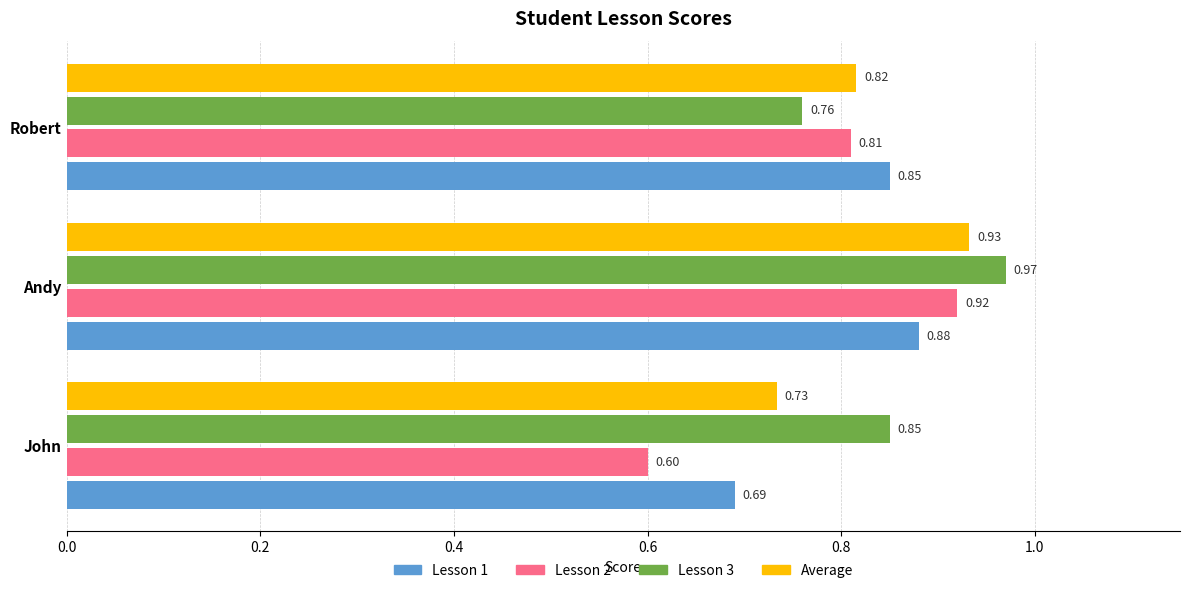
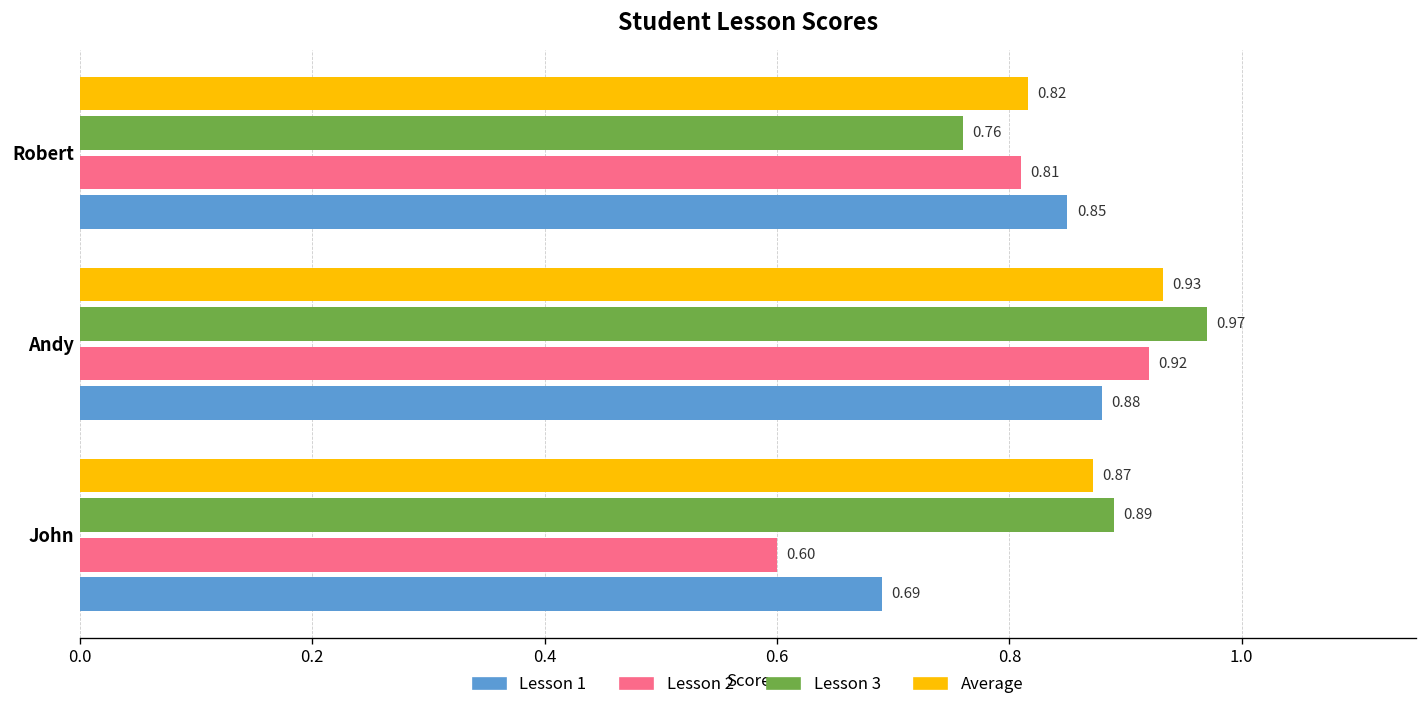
  {
    "Lesson 1": {
      "Robert": 0.85,
      "Andy": 0.88,
      "John": 0.69
    },
    "Lesson 2": {
      "Robert": 0.81,
      "Andy": 0.92,
      "John": 0.60
    },
    "Lesson 3": {
      "Robert": 0.76,
      "Andy": 0.97,
-     "John": 0.85
+     "John": 0.89
    },
    "Average": {
      "Robert": 0.82,
      "Andy": 0.93,
-     "John": 0.73
+     "John": 0.87
    }
  }
